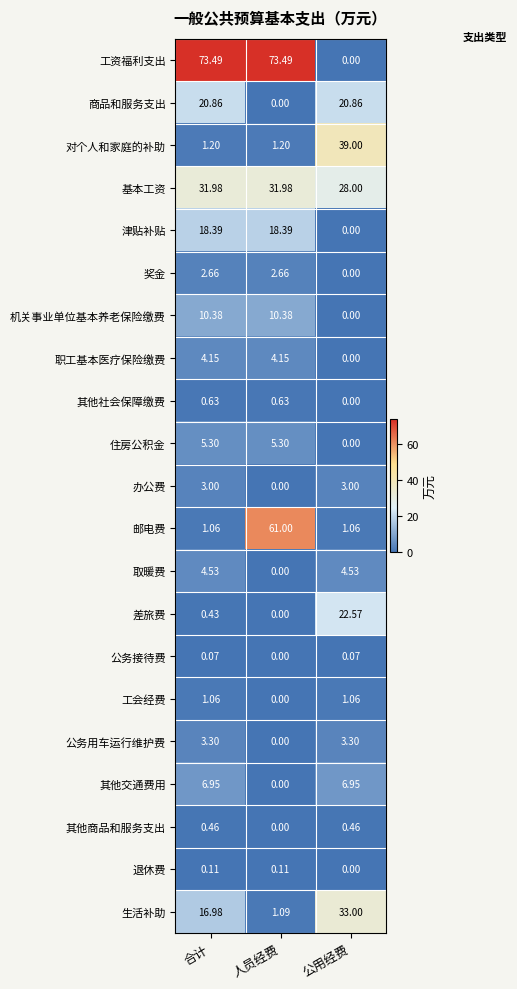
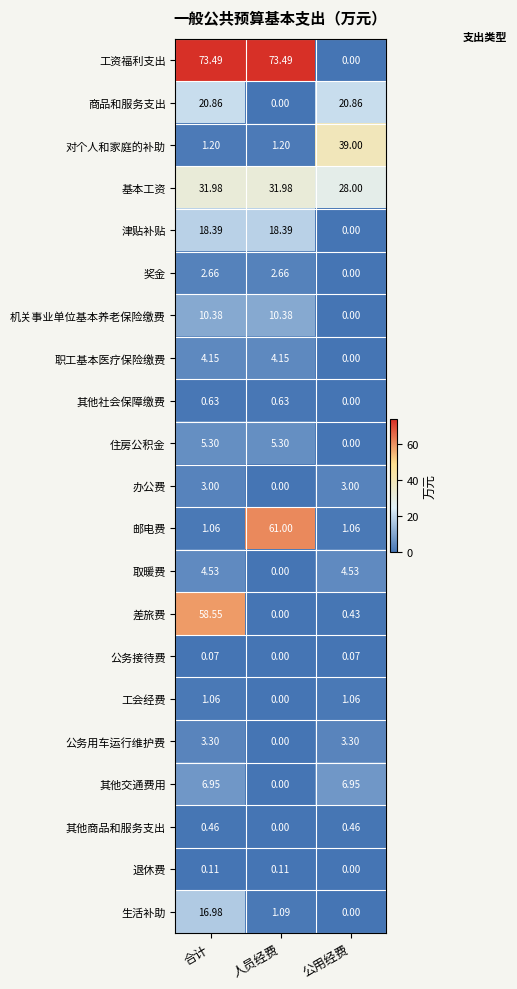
  {
    "工资福利支出": {
      "合计": 73.49,
      "人员经费": 73.49,
      "公用经费": 0.00
    },
    "商品和服务支出": {
      "合计": 20.86,
      "人员经费": 0.00,
      "公用经费": 20.86
    },
    "对个人和家庭的补助": {
      "合计": 1.20,
      "人员经费": 1.20,
      "公用经费": 39.00
    },
    "基本工资": {
      "合计": 31.98,
      "人员经费": 31.98,
      "公用经费": 28.00
    },
    "津贴补贴": {
      "合计": 18.39,
      "人员经费": 18.39,
      "公用经费": 0.00
    },
    "奖金": {
      "合计": 2.66,
      "人员经费": 2.66,
      "公用经费": 0.00
    },
    "机关事业单位基本养老保险缴费": {
      "合计": 10.38,
      "人员经费": 10.38,
      "公用经费": 0.00
    },
    "职工基本医疗保险缴费": {
      "合计": 4.15,
      "人员经费": 4.15,
      "公用经费": 0.00
    },
    "其他社会保障缴费": {
      "合计": 0.63,
      "人员经费": 0.63,
      "公用经费": 0.00
    },
    "住房公积金": {
      "合计": 5.30,
      "人员经费": 5.30,
      "公用经费": 0.00
    },
    "办公费": {
      "合计": 3.00,
      "人员经费": 0.00,
      "公用经费": 3.00
    },
    "邮电费": {
      "合计": 1.06,
      "人员经费": 61.00,
      "公用经费": 1.06
    },
    "取暖费": {
      "合计": 4.53,
      "人员经费": 0.00,
      "公用经费": 4.53
    },
    "差旅费": {
-     "合计": 0.43,
+     "合计": 58.55,
      "人员经费": 0.00,
-     "公用经费": 22.57
+     "公用经费": 0.43
    },
    "公务接待费": {
      "合计": 0.07,
      "人员经费": 0.00,
      "公用经费": 0.07
    },
    "工会经费": {
      "合计": 1.06,
      "人员经费": 0.00,
      "公用经费": 1.06
    },
    "公务用车运行维护费": {
      "合计": 3.30,
      "人员经费": 0.00,
      "公用经费": 3.30
    },
    "其他交通费用": {
      "合计": 6.95,
      "人员经费": 0.00,
      "公用经费": 6.95
    },
    "其他商品和服务支出": {
      "合计": 0.46,
      "人员经费": 0.00,
      "公用经费": 0.46
    },
    "退休费": {
      "合计": 0.11,
      "人员经费": 0.11,
      "公用经费": 0.00
    },
    "生活补助": {
      "合计": 16.98,
      "人员经费": 1.09,
-     "公用经费": 33.00
+     "公用经费": 0.00
    }
  }
